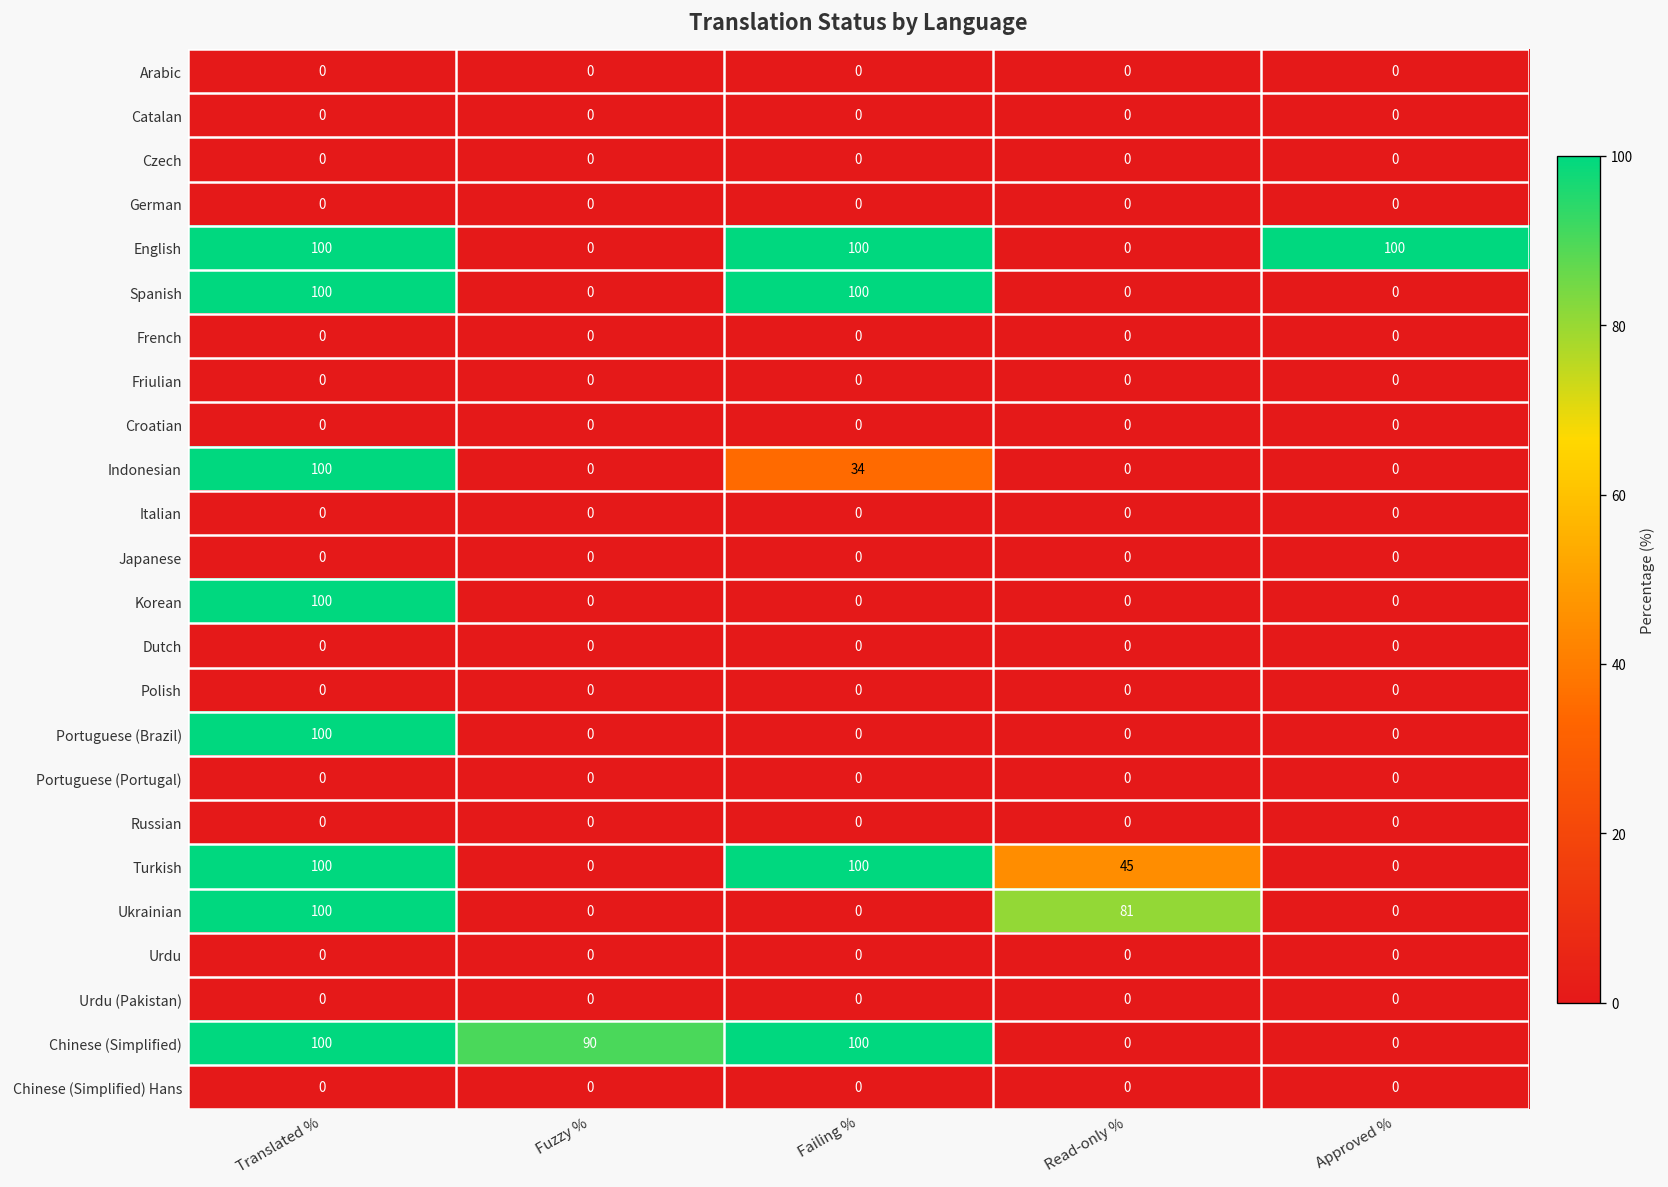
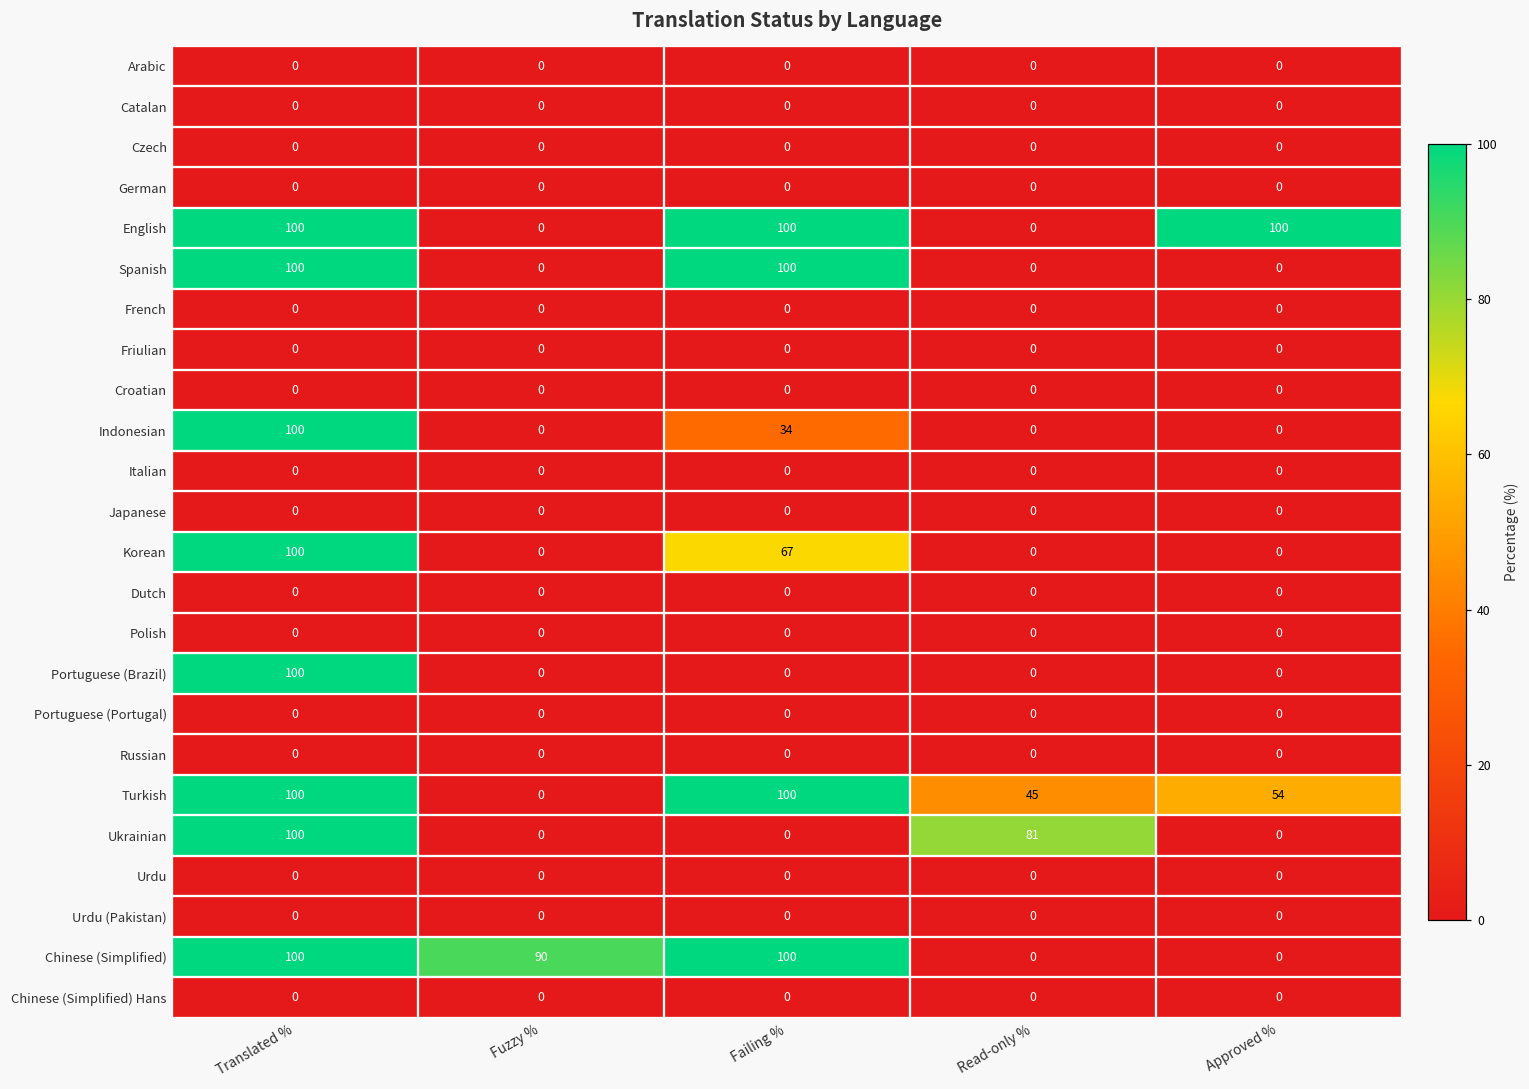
  {
    "Arabic": {
      "Translated %": 0,
      "Fuzzy %": 0,
      "Failing %": 0,
      "Read-only %": 0,
      "Approved %": 0
    },
    "Catalan": {
      "Translated %": 0,
      "Fuzzy %": 0,
      "Failing %": 0,
      "Read-only %": 0,
      "Approved %": 0
    },
    "Czech": {
      "Translated %": 0,
      "Fuzzy %": 0,
      "Failing %": 0,
      "Read-only %": 0,
      "Approved %": 0
    },
    "German": {
      "Translated %": 0,
      "Fuzzy %": 0,
      "Failing %": 0,
      "Read-only %": 0,
      "Approved %": 0
    },
    "English": {
      "Translated %": 100,
      "Fuzzy %": 0,
      "Failing %": 100,
      "Read-only %": 0,
      "Approved %": 100
    },
    "Spanish": {
      "Translated %": 100,
      "Fuzzy %": 0,
      "Failing %": 100,
      "Read-only %": 0,
      "Approved %": 0
    },
    "French": {
      "Translated %": 0,
      "Fuzzy %": 0,
      "Failing %": 0,
      "Read-only %": 0,
      "Approved %": 0
    },
    "Friulian": {
      "Translated %": 0,
      "Fuzzy %": 0,
      "Failing %": 0,
      "Read-only %": 0,
      "Approved %": 0
    },
    "Croatian": {
      "Translated %": 0,
      "Fuzzy %": 0,
      "Failing %": 0,
      "Read-only %": 0,
      "Approved %": 0
    },
    "Indonesian": {
      "Translated %": 100,
      "Fuzzy %": 0,
      "Failing %": 34,
      "Read-only %": 0,
      "Approved %": 0
    },
    "Italian": {
      "Translated %": 0,
      "Fuzzy %": 0,
      "Failing %": 0,
      "Read-only %": 0,
      "Approved %": 0
    },
    "Japanese": {
      "Translated %": 0,
      "Fuzzy %": 0,
      "Failing %": 0,
      "Read-only %": 0,
      "Approved %": 0
    },
    "Korean": {
      "Translated %": 100,
      "Fuzzy %": 0,
-     "Failing %": 0,
+     "Failing %": 67,
      "Read-only %": 0,
      "Approved %": 0
    },
    "Dutch": {
      "Translated %": 0,
      "Fuzzy %": 0,
      "Failing %": 0,
      "Read-only %": 0,
      "Approved %": 0
    },
    "Polish": {
      "Translated %": 0,
      "Fuzzy %": 0,
      "Failing %": 0,
      "Read-only %": 0,
      "Approved %": 0
    },
    "Portuguese (Brazil)": {
      "Translated %": 100,
      "Fuzzy %": 0,
      "Failing %": 0,
      "Read-only %": 0,
      "Approved %": 0
    },
    "Portuguese (Portugal)": {
      "Translated %": 0,
      "Fuzzy %": 0,
      "Failing %": 0,
      "Read-only %": 0,
      "Approved %": 0
    },
    "Russian": {
      "Translated %": 0,
      "Fuzzy %": 0,
      "Failing %": 0,
      "Read-only %": 0,
      "Approved %": 0
    },
    "Turkish": {
      "Translated %": 100,
      "Fuzzy %": 0,
      "Failing %": 100,
      "Read-only %": 45,
-     "Approved %": 0
+     "Approved %": 54
    },
    "Ukrainian": {
      "Translated %": 100,
      "Fuzzy %": 0,
      "Failing %": 0,
      "Read-only %": 81,
      "Approved %": 0
    },
    "Urdu": {
      "Translated %": 0,
      "Fuzzy %": 0,
      "Failing %": 0,
      "Read-only %": 0,
      "Approved %": 0
    },
    "Urdu (Pakistan)": {
      "Translated %": 0,
      "Fuzzy %": 0,
      "Failing %": 0,
      "Read-only %": 0,
      "Approved %": 0
    },
    "Chinese (Simplified)": {
      "Translated %": 100,
      "Fuzzy %": 90,
      "Failing %": 100,
      "Read-only %": 0,
      "Approved %": 0
    },
    "Chinese (Simplified) Hans": {
      "Translated %": 0,
      "Fuzzy %": 0,
      "Failing %": 0,
      "Read-only %": 0,
      "Approved %": 0
    }
  }
